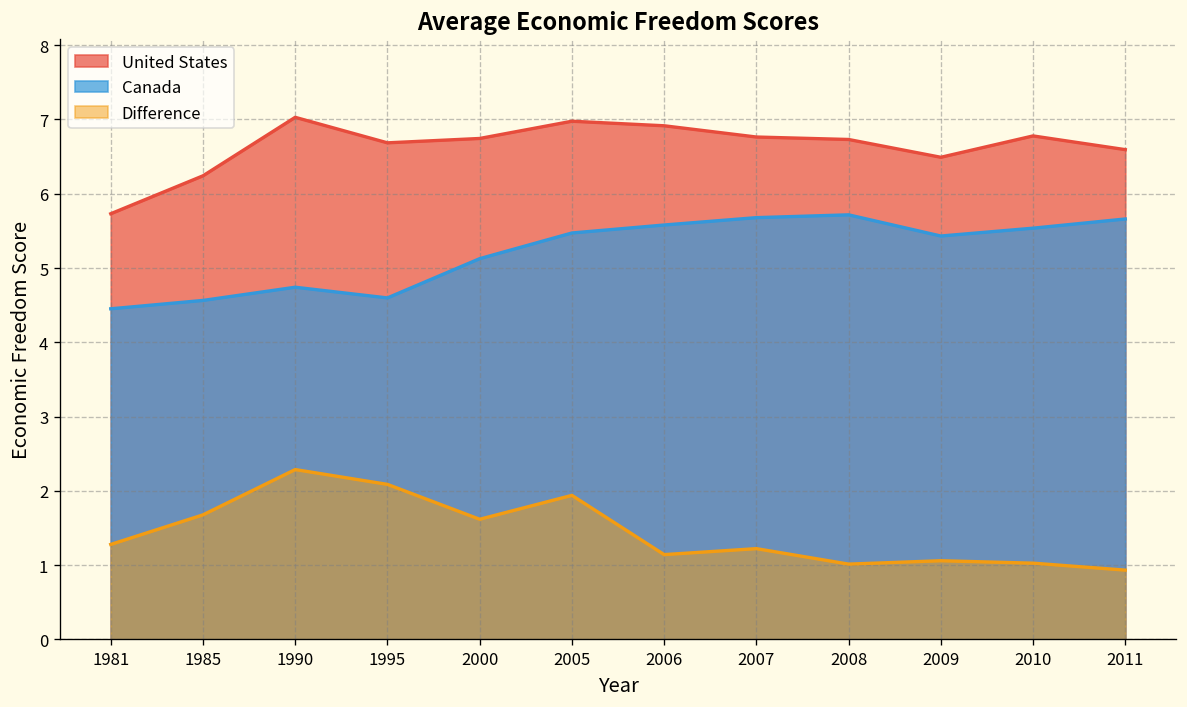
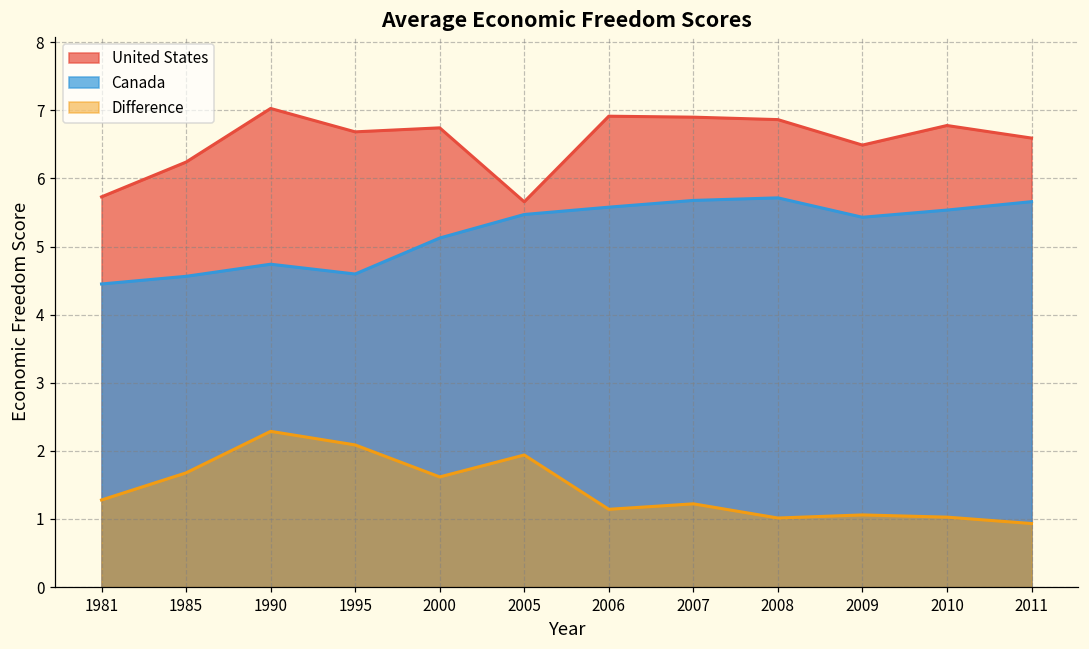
  {
    "United States": {
      "1981": 5.7,
      "1985": 6.2,
      "1990": 7.0,
      "1995": 6.7,
      "2000": 6.7,
-     "2005": 7.0,
+     "2005": 5.7,
      "2006": 6.9,
-     "2007": 6.8,
-     "2008": 6.7,
+     "2007": 6.9,
+     "2008": 6.9,
      "2009": 6.5,
      "2010": 6.8,
      "2011": 6.6
    },
    "Canada": {
      "1981": 4.5,
      "1985": 4.6,
      "1990": 4.7,
      "1995": 4.6,
      "2000": 5.1,
      "2005": 5.5,
      "2006": 5.6,
      "2007": 5.7,
      "2008": 5.7,
      "2009": 5.4,
      "2010": 5.5,
      "2011": 5.7
    },
    "Difference": {
      "1981": 1.3,
      "1985": 1.7,
      "1990": 2.3,
      "1995": 2.1,
      "2000": 1.6,
      "2005": 1.9,
      "2006": 1.1,
      "2007": 1.2,
      "2008": 1.0,
      "2009": 1.1,
      "2010": 1.0,
      "2011": 0.9
    }
  }
